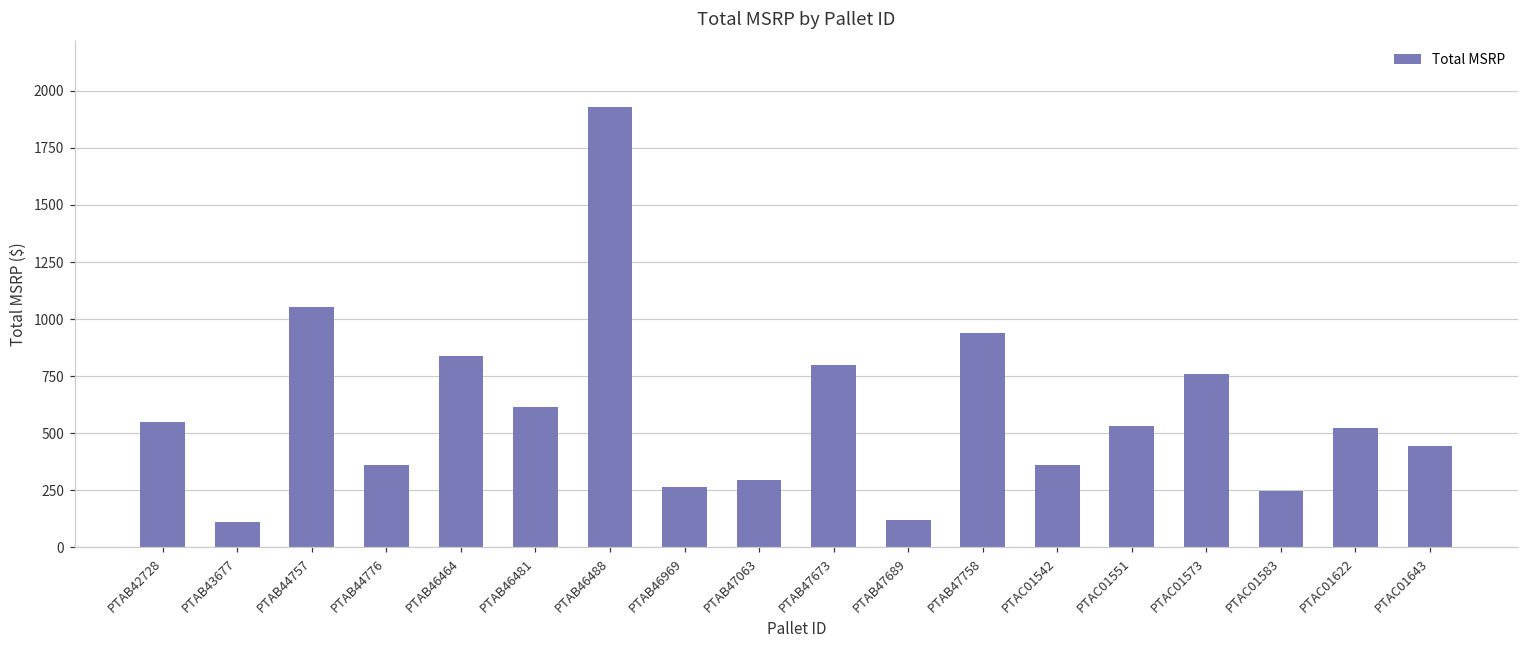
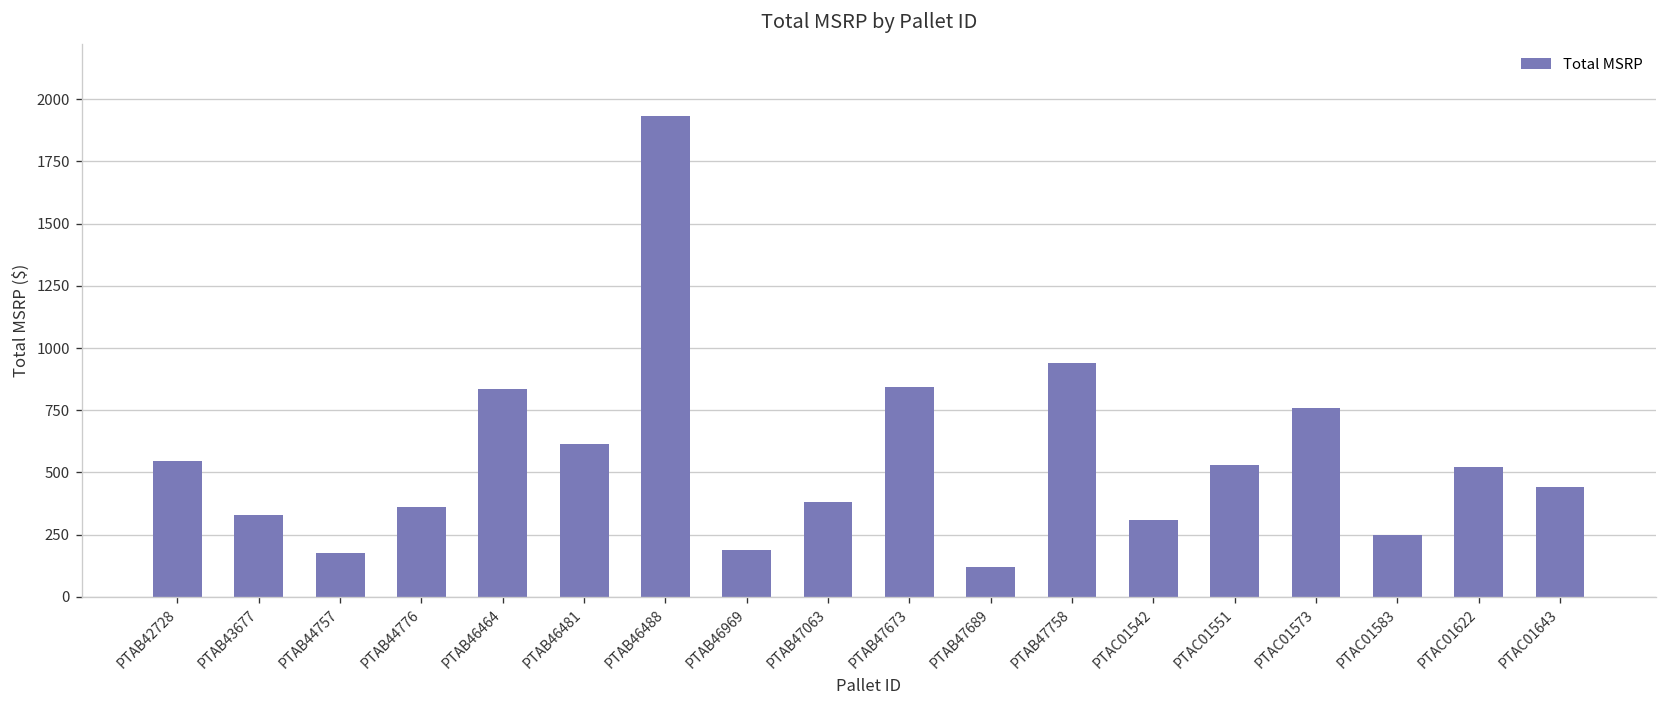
  {
    "PTAB42728": 550,
-   "PTAB43677": 110,
-   "PTAB44757": 1050,
+   "PTAB43677": 330,
+   "PTAB44757": 170,
    "PTAB44776": 360,
    "PTAB46464": 840,
    "PTAB46481": 610,
    "PTAB46488": 1930,
-   "PTAB46969": 260,
-   "PTAB47063": 290,
-   "PTAB47673": 800,
+   "PTAB46969": 190,
+   "PTAB47063": 380,
+   "PTAB47673": 840,
    "PTAB47689": 120,
    "PTAB47758": 940,
-   "PTAC01542": 360,
+   "PTAC01542": 310,
    "PTAC01551": 530,
    "PTAC01573": 760,
    "PTAC01583": 250,
    "PTAC01622": 520,
    "PTAC01643": 440
  }
